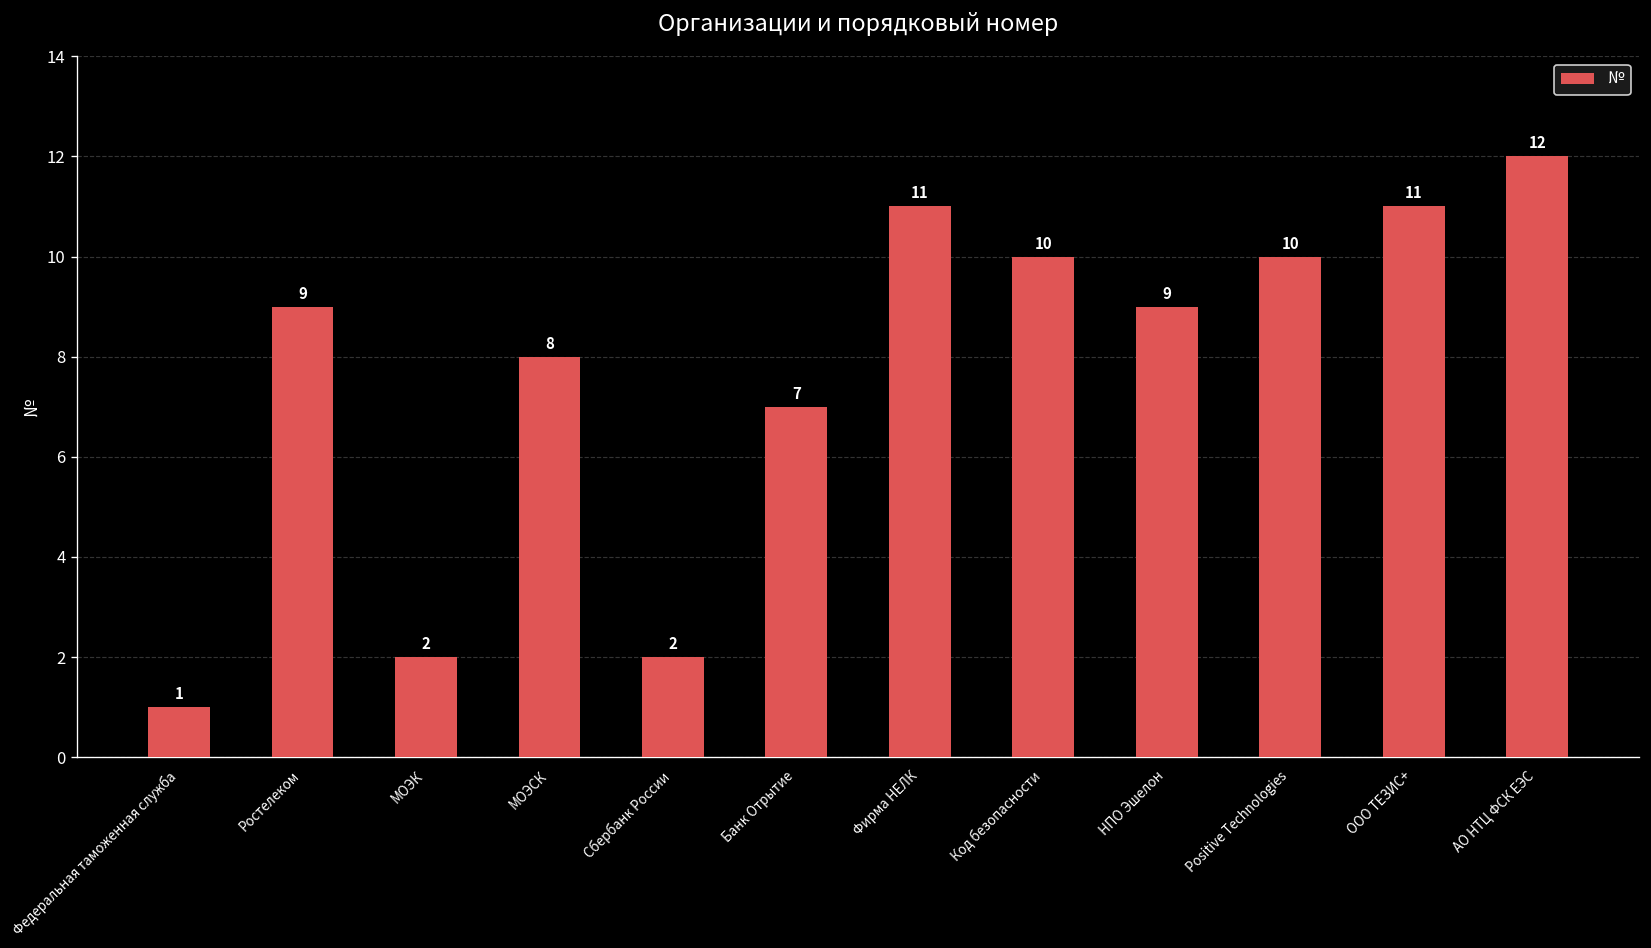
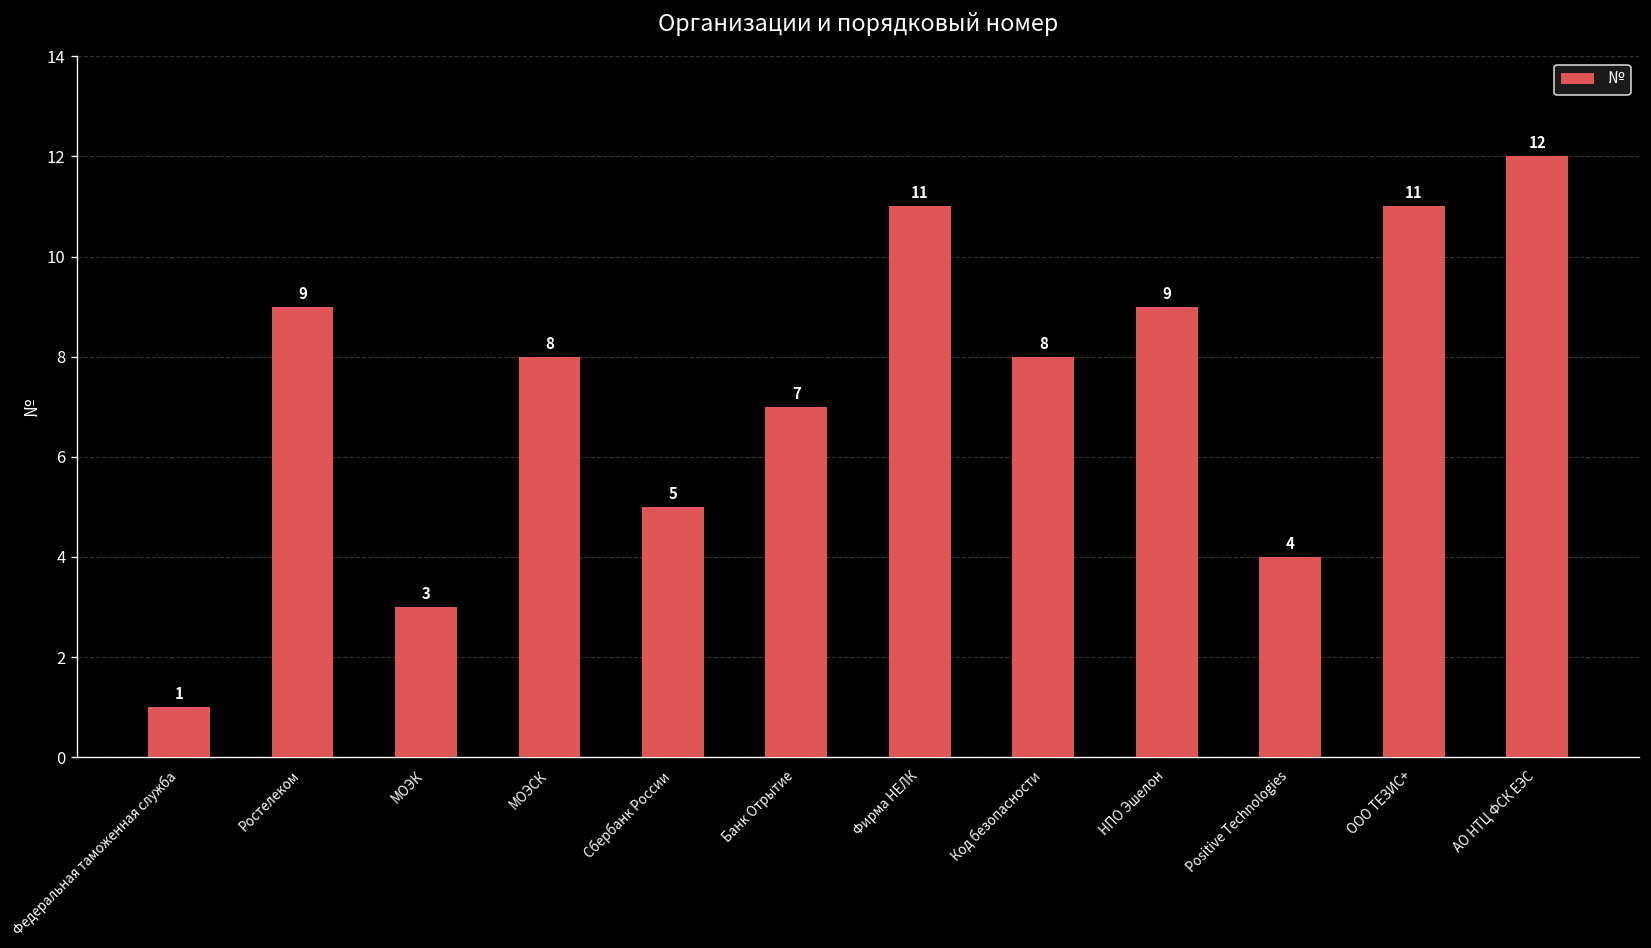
  {
    "Федеральная таможенная служба": 1,
    "Ростелеком": 9,
-   "МОЭК": 2,
+   "МОЭК": 3,
    "МОЭСК": 8,
-   "Сбербанк России": 2,
+   "Сбербанк России": 5,
    "Банк Отрытие": 7,
    "Фирма НЕЛК": 11,
-   "Код безопасности": 10,
+   "Код безопасности": 8,
    "НПО Эшелон": 9,
-   "Positive Technologies": 10,
+   "Positive Technologies": 4,
    "ООО ТЕЗИС+": 11,
    "АО НТЦ ФСК ЕЭС": 12
  }
